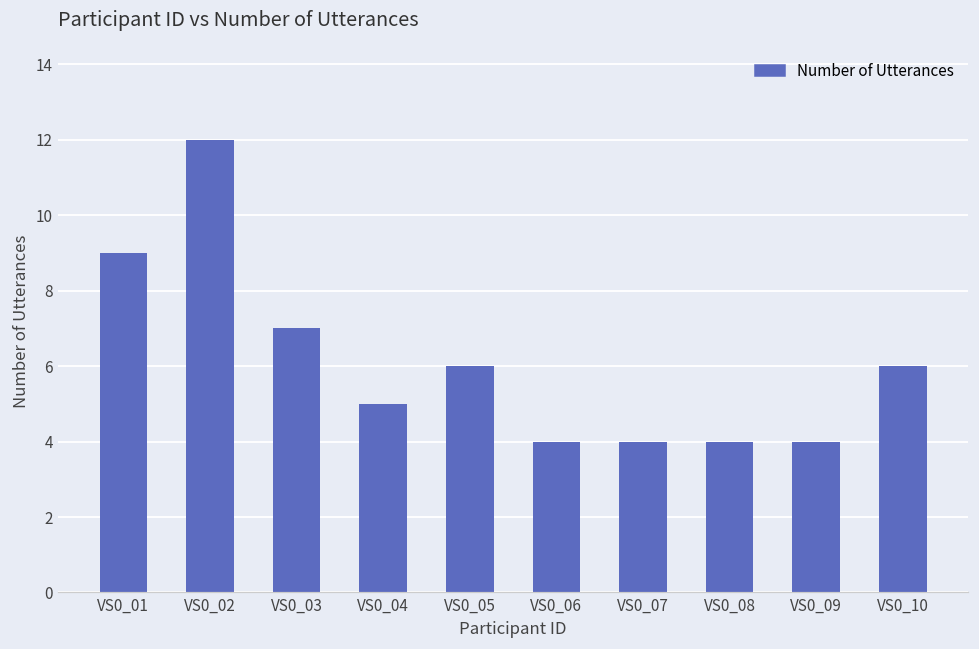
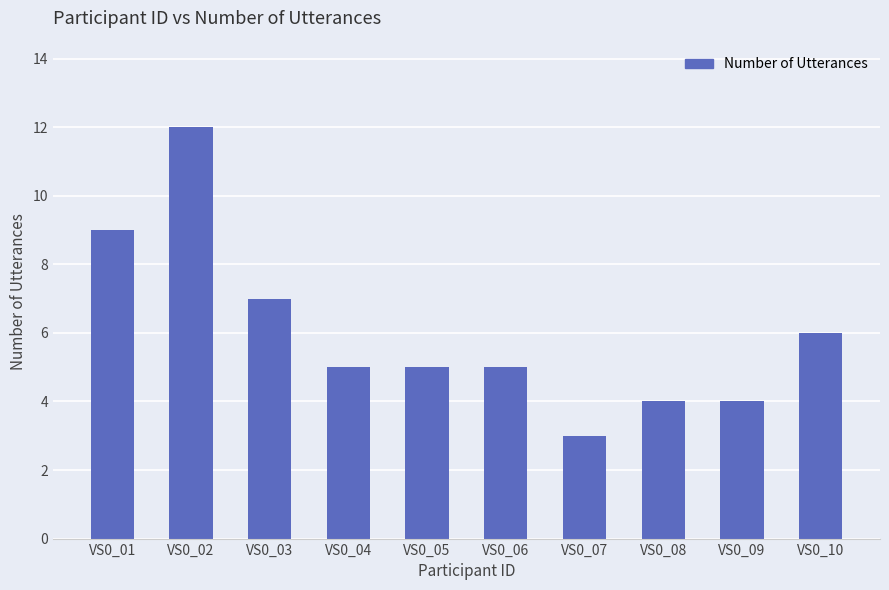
  {
    "VS0_01": 9,
    "VS0_02": 12,
    "VS0_03": 7,
    "VS0_04": 5,
-   "VS0_05": 6,
-   "VS0_06": 4,
-   "VS0_07": 4,
+   "VS0_05": 5,
+   "VS0_06": 5,
+   "VS0_07": 3,
    "VS0_08": 4,
    "VS0_09": 4,
    "VS0_10": 6
  }
